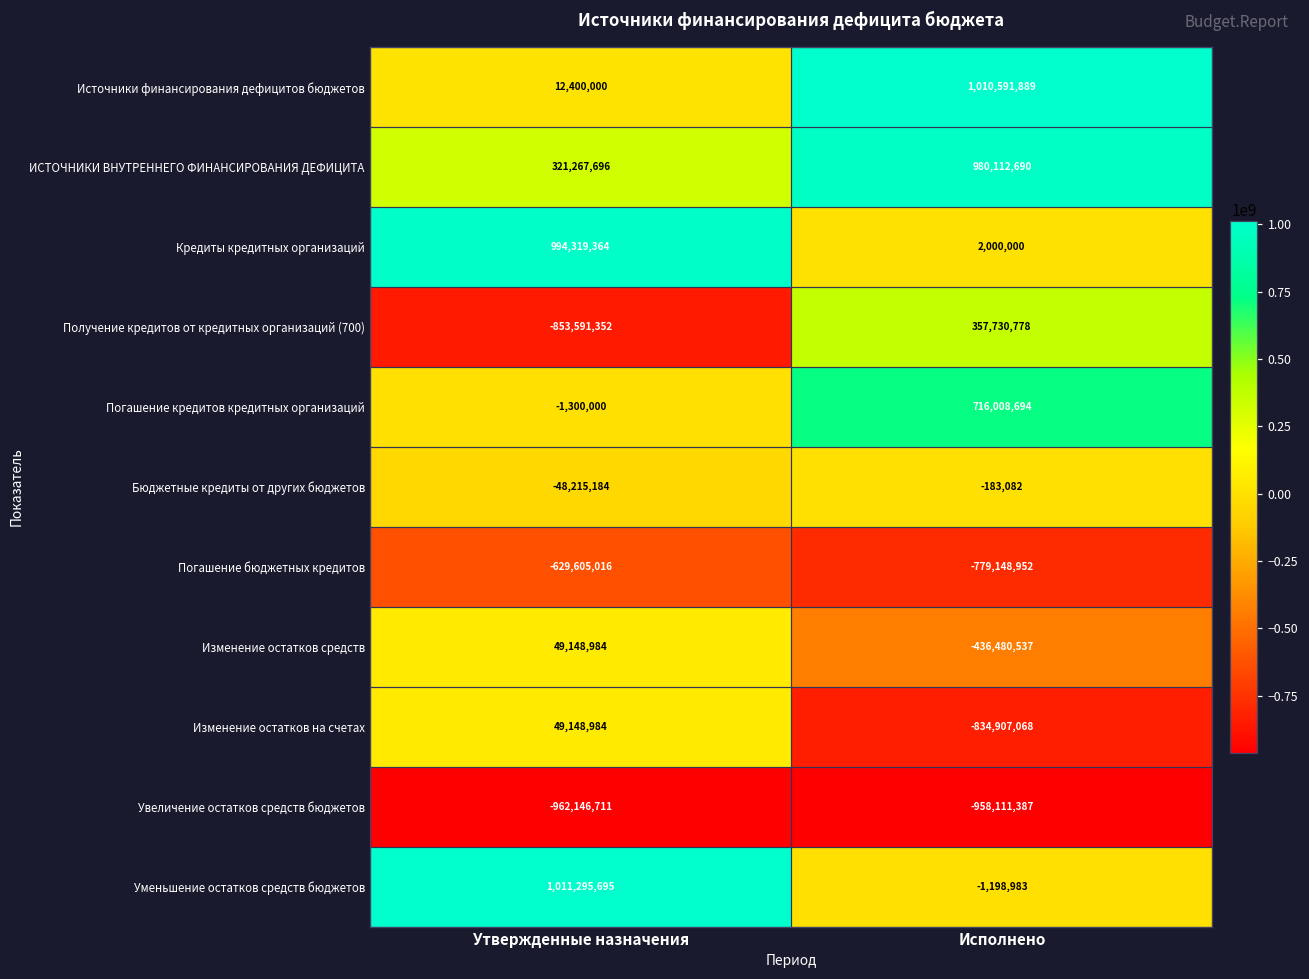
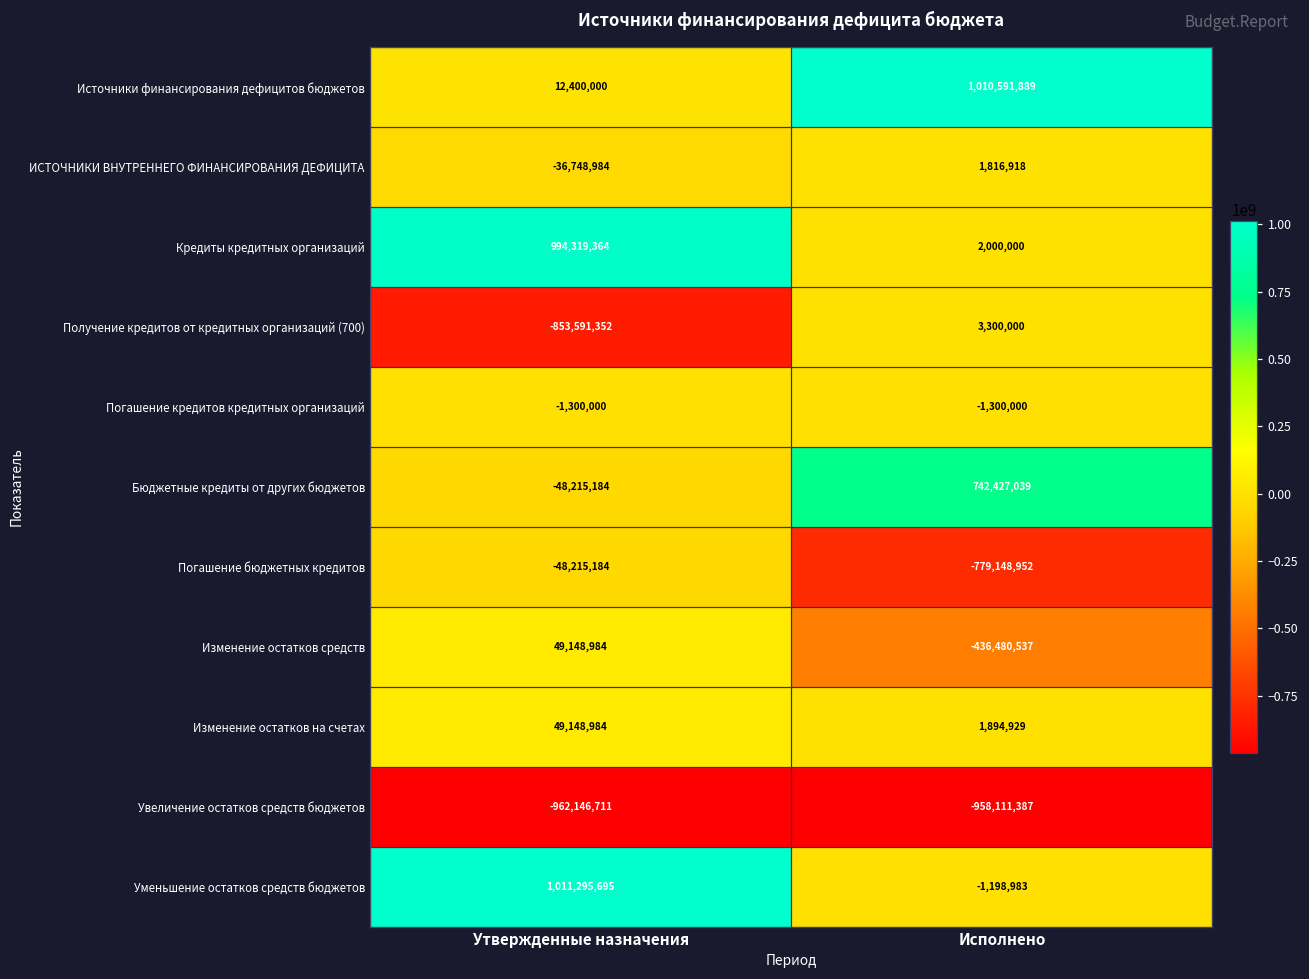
  {
    "Источники финансирования дефицитов бюджетов": {
      "Утвержденные назначения": "12,400,000",
      "Исполнено": "1,010,591,889"
    },
    "ИСТОЧНИКИ ВНУТРЕННЕГО ФИНАНСИРОВАНИЯ ДЕФИЦИТА": {
-     "Утвержденные назначения": "321,267,696",
-     "Исполнено": "980,112,690"
+     "Утвержденные назначения": "-36,748,984",
+     "Исполнено": "1,816,918"
    },
    "Кредиты кредитных организаций": {
      "Утвержденные назначения": "994,319,364",
      "Исполнено": "2,000,000"
    },
    "Получение кредитов от кредитных организаций (700)": {
      "Утвержденные назначения": "-853,591,352",
-     "Исполнено": "357,730,778"
+     "Исполнено": "3,300,000"
    },
    "Погашение кредитов кредитных организаций": {
      "Утвержденные назначения": "-1,300,000",
-     "Исполнено": "716,008,694"
+     "Исполнено": "-1,300,000"
    },
    "Бюджетные кредиты от других бюджетов": {
      "Утвержденные назначения": "-48,215,184",
-     "Исполнено": "-183,082"
+     "Исполнено": "742,427,039"
    },
    "Погашение бюджетных кредитов": {
-     "Утвержденные назначения": "-629,605,016",
+     "Утвержденные назначения": "-48,215,184",
      "Исполнено": "-779,148,952"
    },
    "Изменение остатков средств": {
      "Утвержденные назначения": "49,148,984",
      "Исполнено": "-436,480,537"
    },
    "Изменение остатков на счетах": {
      "Утвержденные назначения": "49,148,984",
-     "Исполнено": "-834,907,068"
+     "Исполнено": "1,894,929"
    },
    "Увеличение остатков средств бюджетов": {
      "Утвержденные назначения": "-962,146,711",
      "Исполнено": "-958,111,387"
    },
    "Уменьшение остатков средств бюджетов": {
      "Утвержденные назначения": "1,011,295,695",
      "Исполнено": "-1,198,983"
    }
  }
